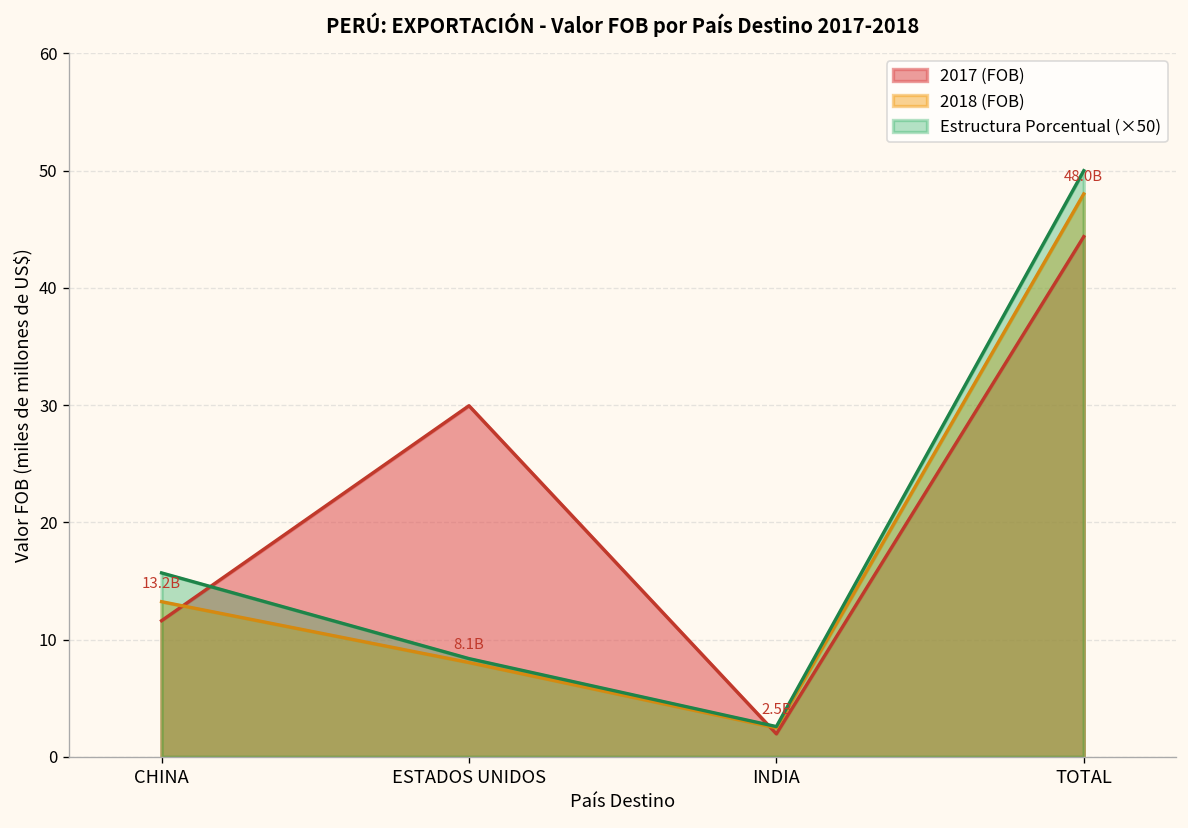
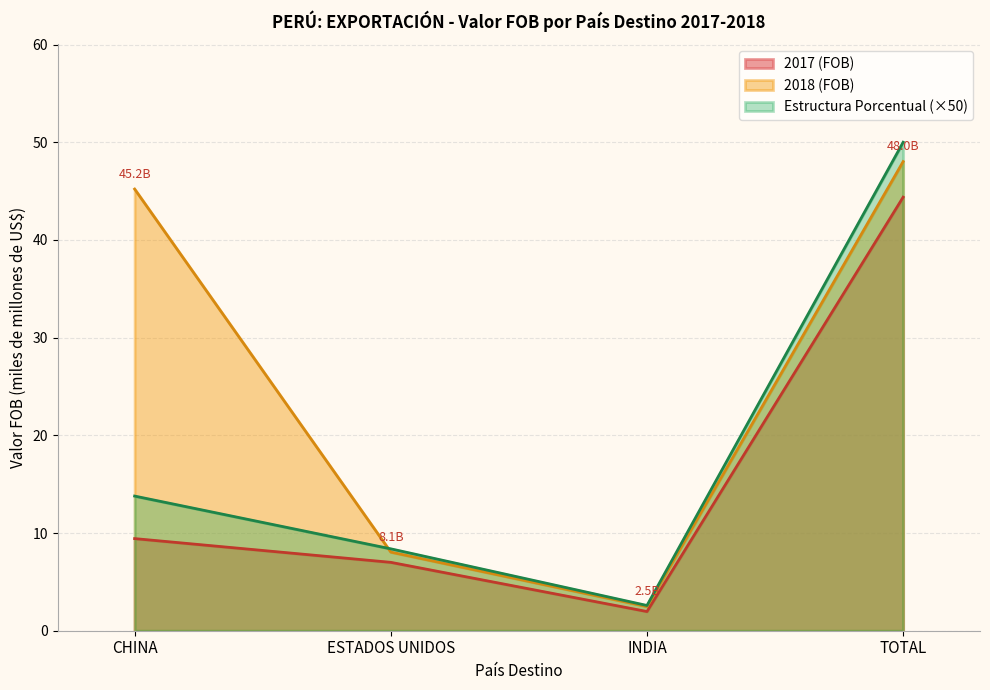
  {
    "2017 (FOB)": {
-     "CHINA": "12",
-     "ESTADOS UNIDOS": "30",
+     "CHINA": "9",
+     "ESTADOS UNIDOS": "7",
      "INDIA": "2",
      "TOTAL": "44"
    },
    "2018 (FOB)": {
-     "CHINA": "13.2B",
+     "CHINA": "45.2B",
      "ESTADOS UNIDOS": "8.1B"
    },
    "Estructura Porcentual (×50)": {
-     "CHINA": "16"
+     "CHINA": "14"
    }
  }
